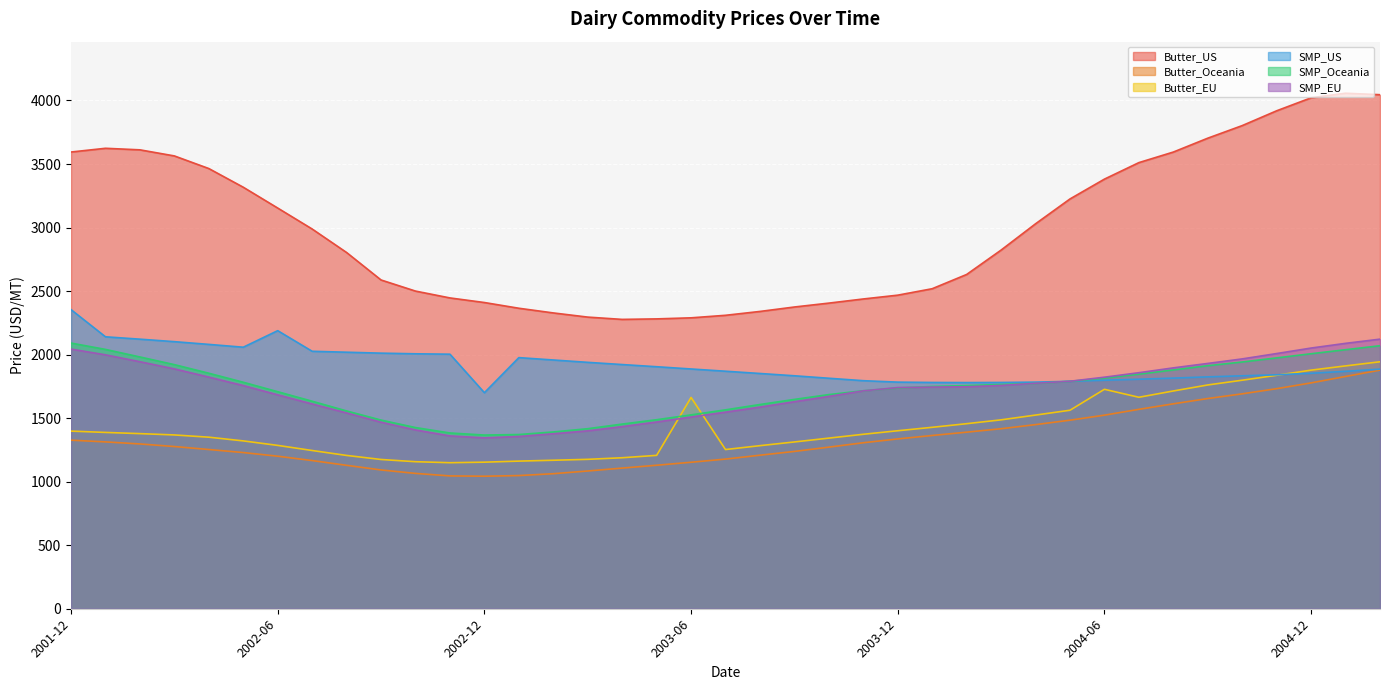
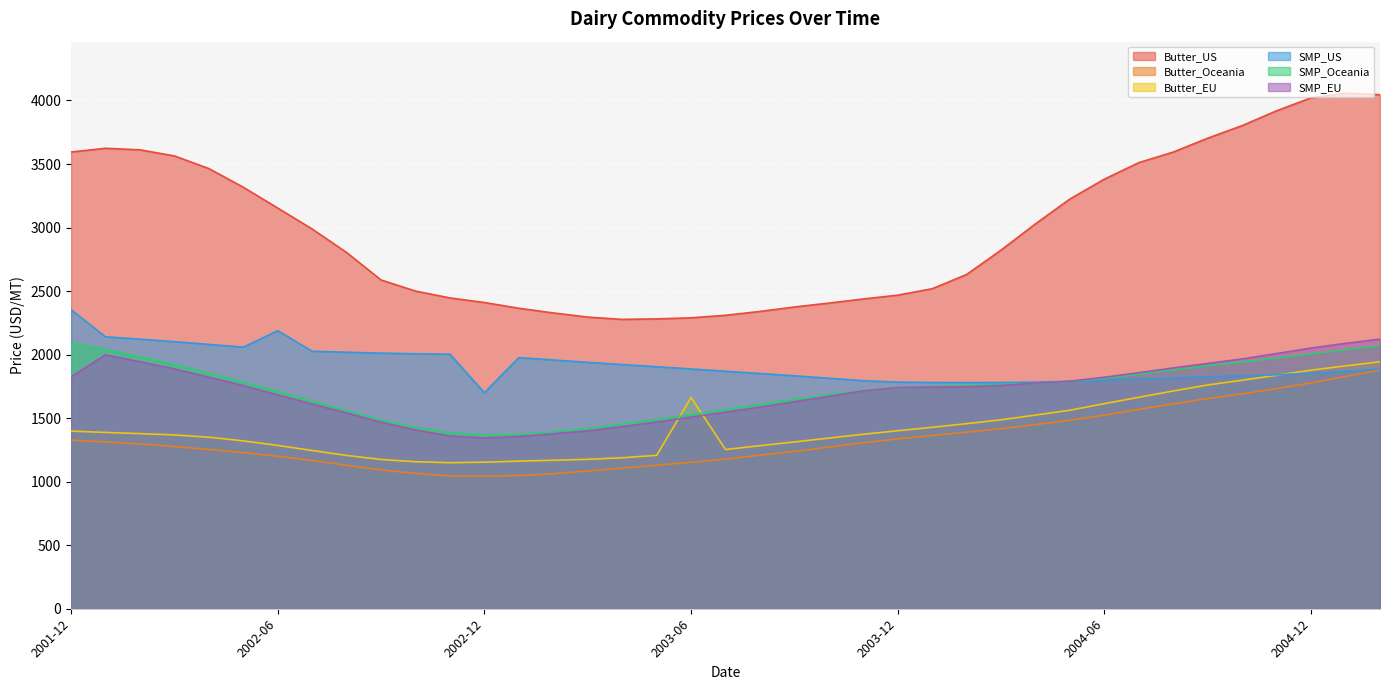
  {
    "Butter_EU": {
      "2001-12": 1400,
      "2002-06": 1290,
      "2002-12": 1150,
      "2003-06": 1660,
      "2003-12": 1400,
-     "2004-06": 1730,
+     "2004-06": 1610,
      "2004-12": 1880
    },
    "SMP_US": {
      "2001-12": 2350,
      "2002-06": 2190,
      "2002-12": 1700,
      "2003-06": 1890,
      "2003-12": 1780,
      "2004-12": 1850
    },
    "SMP_Oceania": {
      "2001-12": 2090,
      "2002-06": 1710,
      "2002-12": 1370,
      "2004-12": 2010
    },
    "SMP_EU": {
-     "2001-12": 2040,
+     "2001-12": 1830,
      "2002-06": 1680,
      "2002-12": 1340,
      "2004-12": 2050
    }
  }
